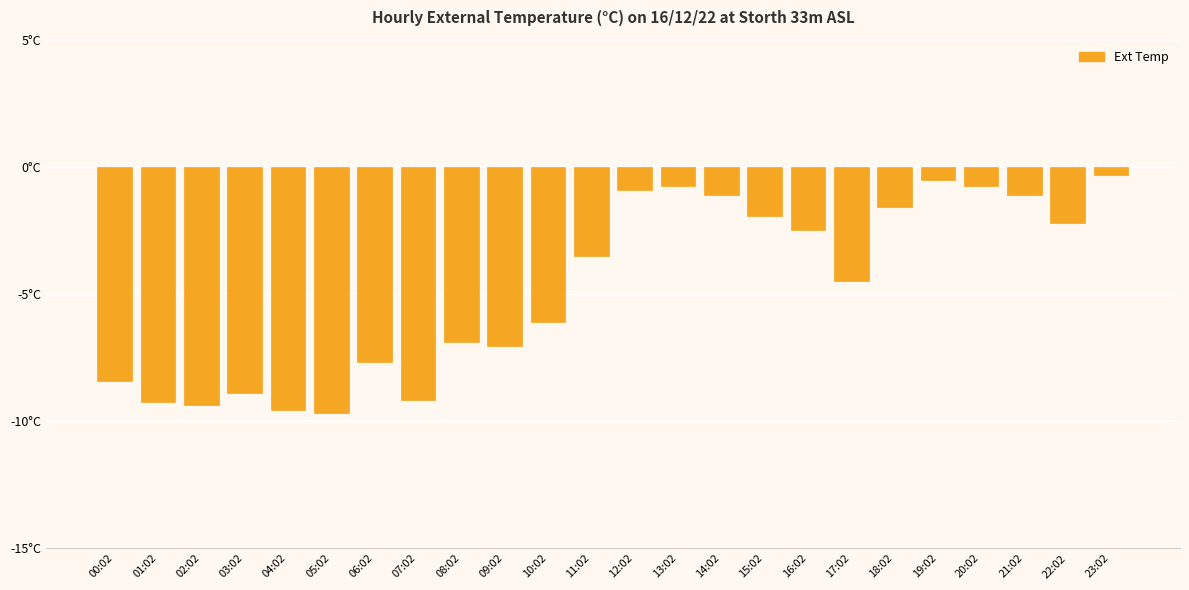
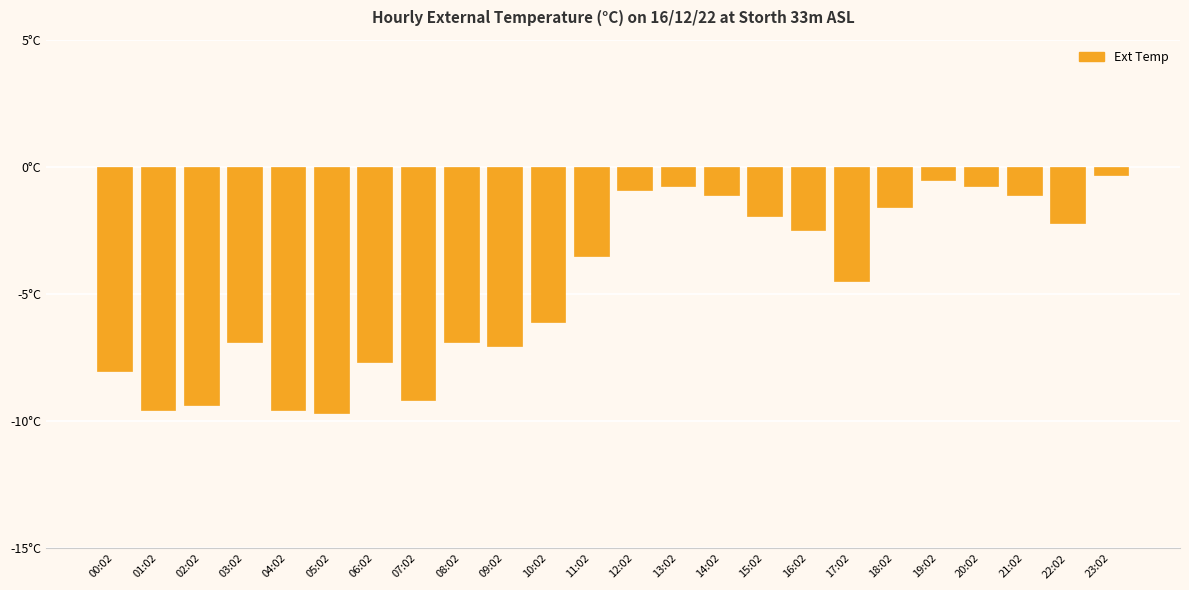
  {
-   "00:02": "-8.4°C",
-   "01:02": "-9.3°C",
+   "00:02": "-8.0°C",
+   "01:02": "-9.6°C",
    "02:02": "-9.4°C",
-   "03:02": "-8.9°C",
+   "03:02": "-6.9°C",
    "04:02": "-9.6°C",
    "05:02": "-9.7°C",
    "06:02": "-7.7°C",
    "07:02": "-9.2°C",
    "08:02": "-6.9°C",
    "09:02": "-7.1°C",
    "10:02": "-6.1°C",
    "11:02": "-3.5°C",
    "12:02": "-0.9°C",
    "13:02": "-0.8°C",
    "14:02": "-1.1°C",
    "15:02": "-1.9°C",
    "16:02": "-2.5°C",
    "17:02": "-4.5°C",
    "18:02": "-1.6°C",
    "19:02": "-0.5°C",
    "20:02": "-0.8°C",
    "21:02": "-1.1°C",
    "22:02": "-2.2°C",
    "23:02": "-0.3°C"
  }
